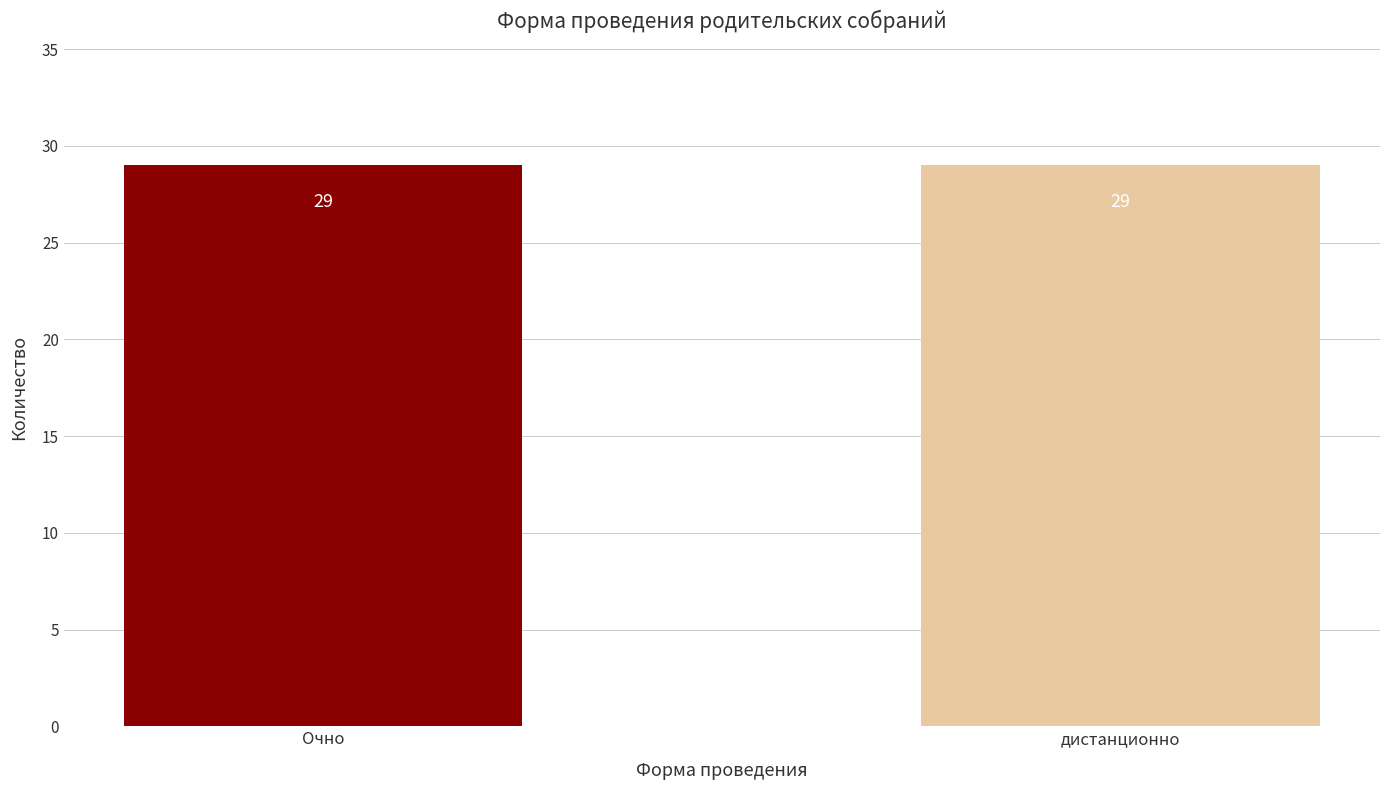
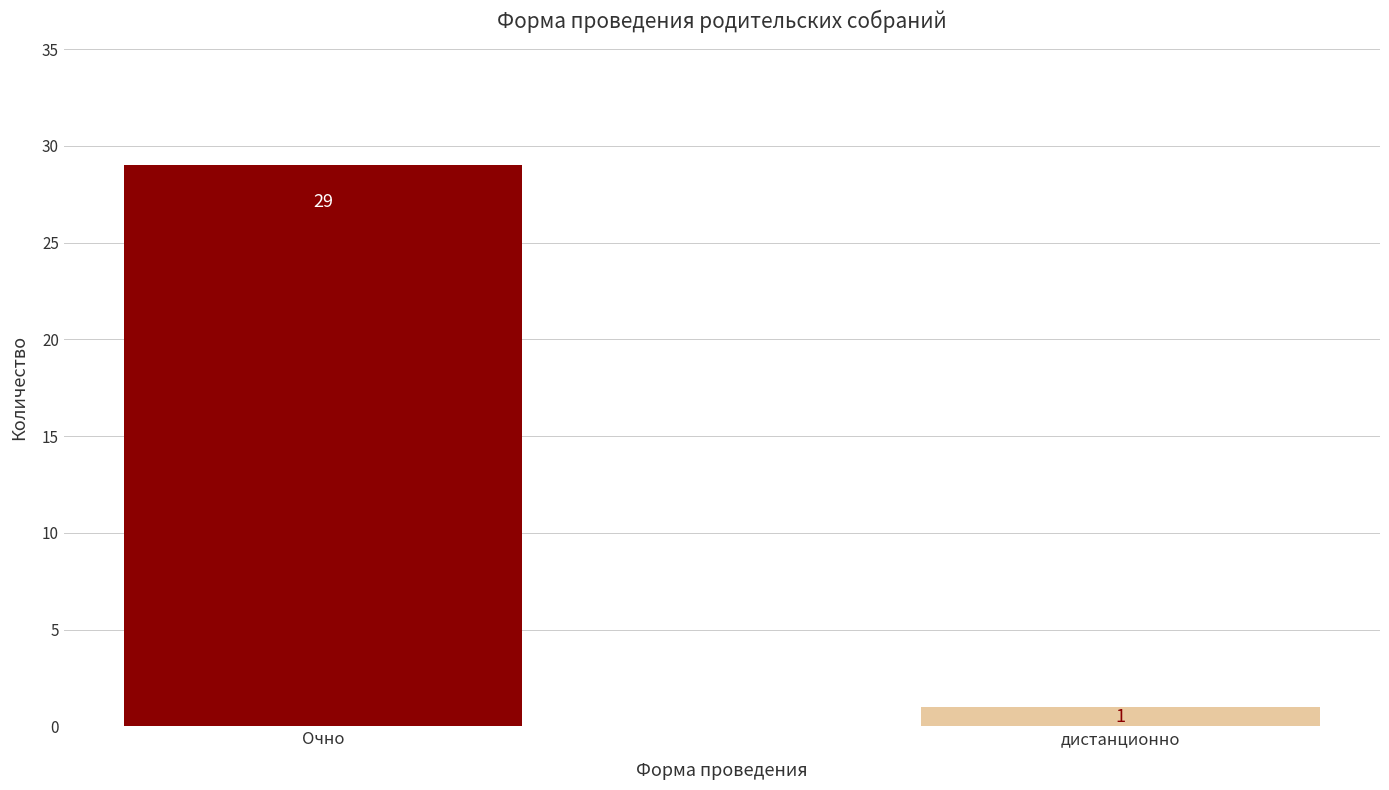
  {
    "Очно": 29,
-   "дистанционно": 29
+   "дистанционно": 1
  }
